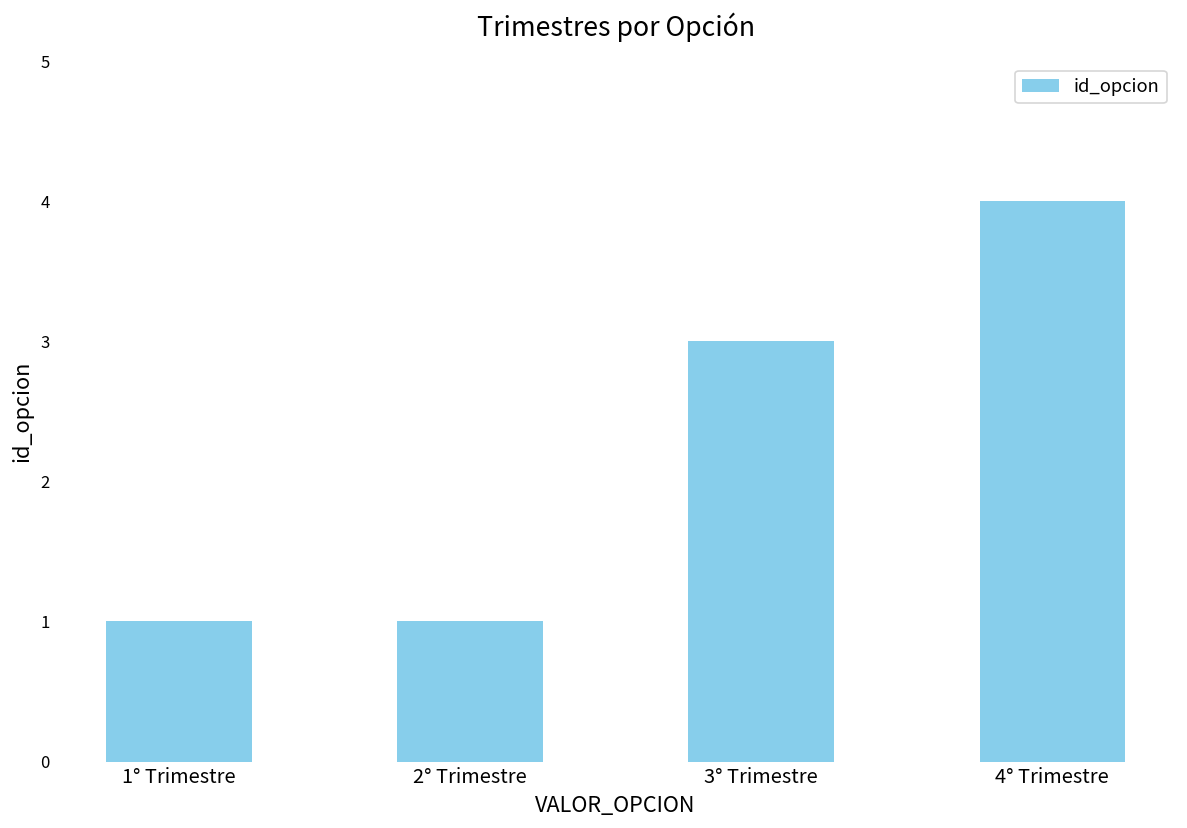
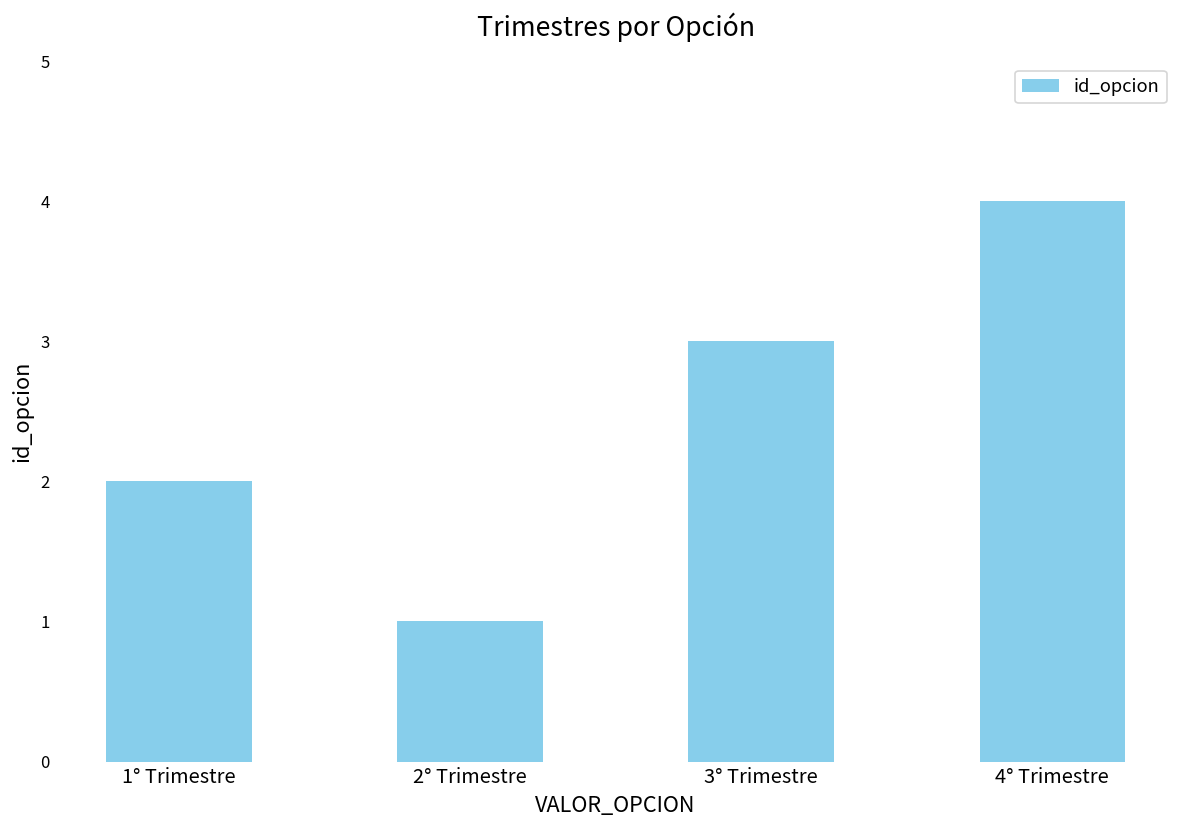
  {
-   "1° Trimestre": 1,
+   "1° Trimestre": 2,
    "2° Trimestre": 1,
    "3° Trimestre": 3,
    "4° Trimestre": 4
  }
